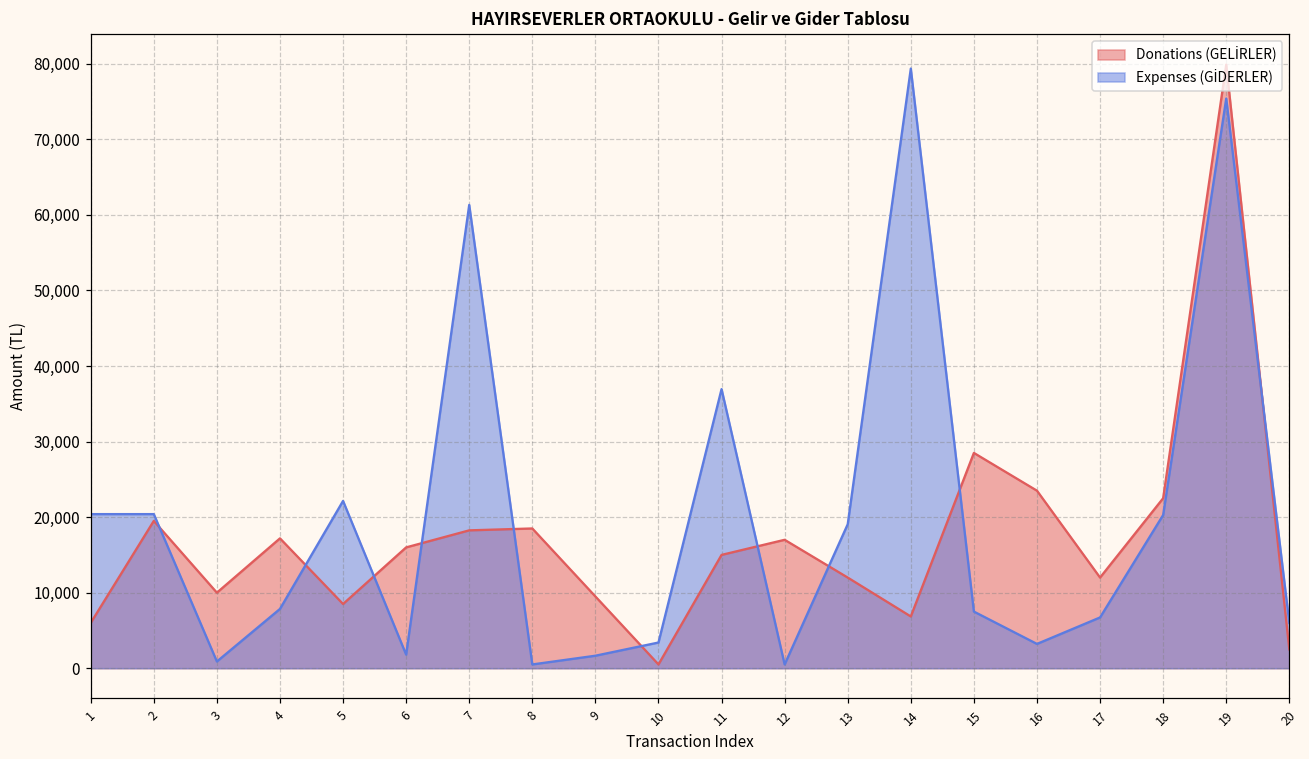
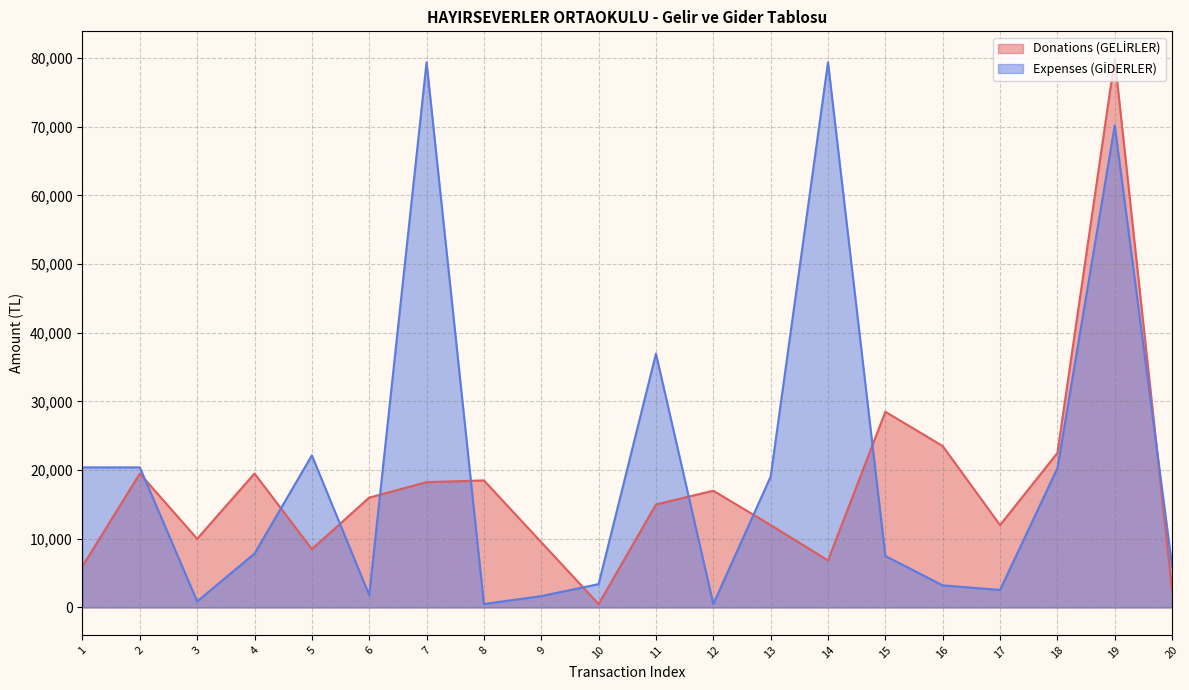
  {
    "Donations (GELİRLER)": {
      "1": "6,000",
      "2": "20,000",
      "3": "10,000",
-     "4": "17,000",
+     "4": "20,000",
      "5": "9,000",
      "6": "16,000",
      "7": "18,000",
      "8": "19,000",
      "9": "10,000",
      "10": "1,000",
      "11": "15,000",
      "12": "17,000",
      "13": "12,000",
      "14": "7,000",
      "15": "29,000",
      "16": "24,000",
      "17": "12,000",
      "18": "23,000",
      "20": "3,000"
    },
    "Expenses (GİDERLER)": {
      "1": "20,000",
      "2": "20,000",
      "3": "1,000",
      "4": "8,000",
      "5": "22,000",
      "6": "2,000",
-     "7": "61,000",
+     "7": "79,000",
      "8": "1,000",
      "9": "2,000",
      "10": "3,000",
      "11": "37,000",
      "12": "1,000",
      "13": "19,000",
      "14": "79,000",
      "15": "7,000",
      "16": "3,000",
-     "17": "7,000",
+     "17": "3,000",
      "18": "20,000",
-     "19": "75,000",
+     "19": "70,000",
      "20": "6,000"
    }
  }
